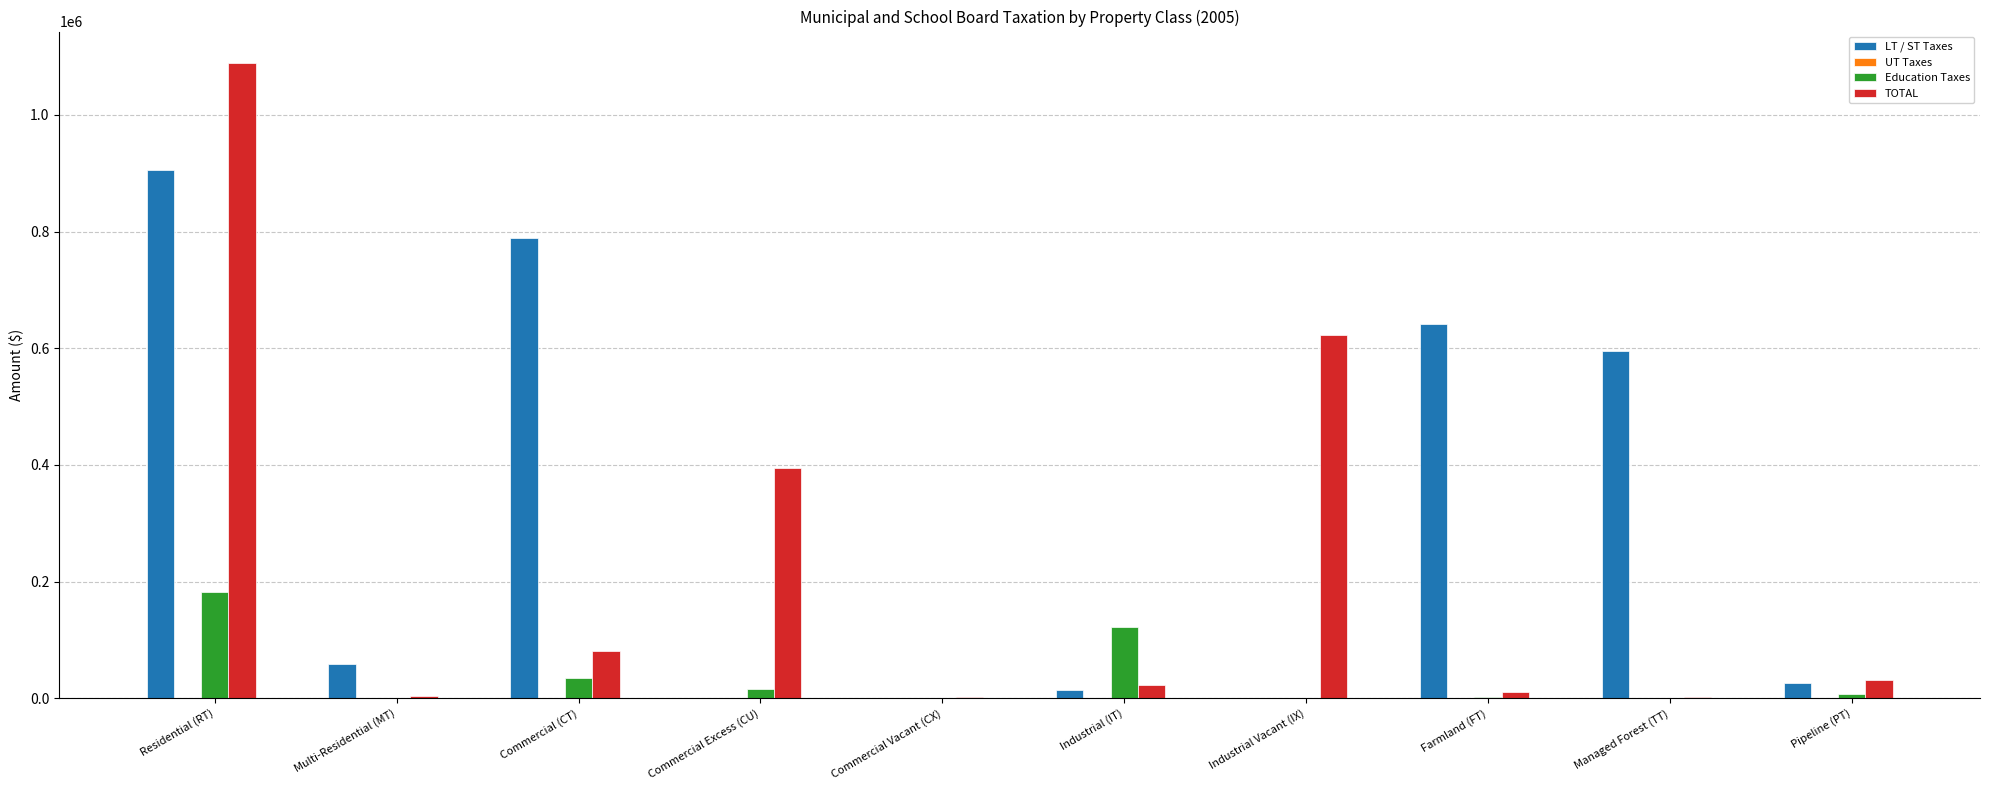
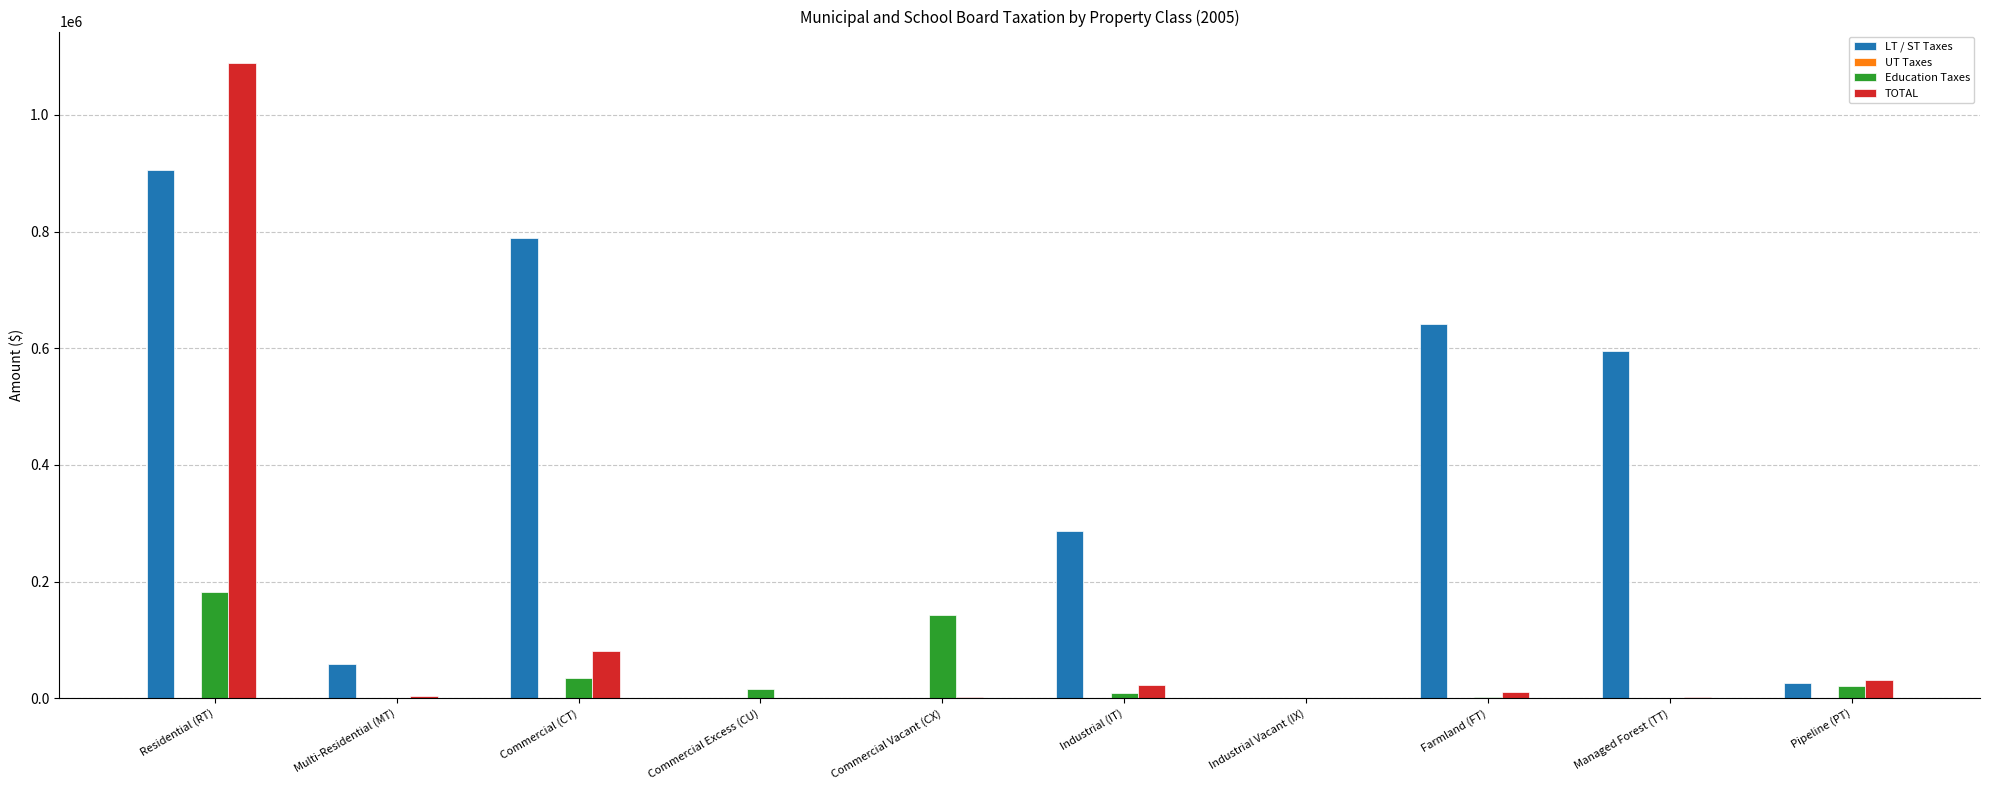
  {
    "LT / ST Taxes": {
      "Residential (RT)": 910000,
      "Multi-Residential (MT)": 60000,
      "Commercial (CT)": 790000,
-     "Industrial (IT)": 10000,
+     "Industrial (IT)": 290000,
      "Farmland (FT)": 640000,
      "Managed Forest (TT)": 600000,
      "Pipeline (PT)": 30000
    },
    "UT Taxes": {
      "Residential (RT)": 0,
      "Multi-Residential (MT)": 0,
      "Commercial (CT)": 0,
      "Commercial Excess (CU)": 0,
      "Commercial Vacant (CX)": 0,
      "Industrial (IT)": 0,
      "Industrial Vacant (IX)": 0,
      "Farmland (FT)": 0,
      "Managed Forest (TT)": 0,
      "Pipeline (PT)": 0
    },
    "Education Taxes": {
      "Residential (RT)": 180000,
      "Commercial (CT)": 40000,
      "Commercial Excess (CU)": 20000,
-     "Commercial Vacant (CX)": 0,
-     "Industrial (IT)": 120000,
-     "Pipeline (PT)": 10000
+     "Commercial Vacant (CX)": 140000,
+     "Industrial (IT)": 10000,
+     "Pipeline (PT)": 20000
    },
    "TOTAL": {
      "Residential (RT)": 1090000,
      "Commercial (CT)": 80000,
-     "Commercial Excess (CU)": 400000,
+     "Commercial Excess (CU)": 0,
      "Industrial (IT)": 20000,
-     "Industrial Vacant (IX)": 620000,
+     "Industrial Vacant (IX)": 0,
      "Farmland (FT)": 10000,
      "Pipeline (PT)": 30000
    }
  }
